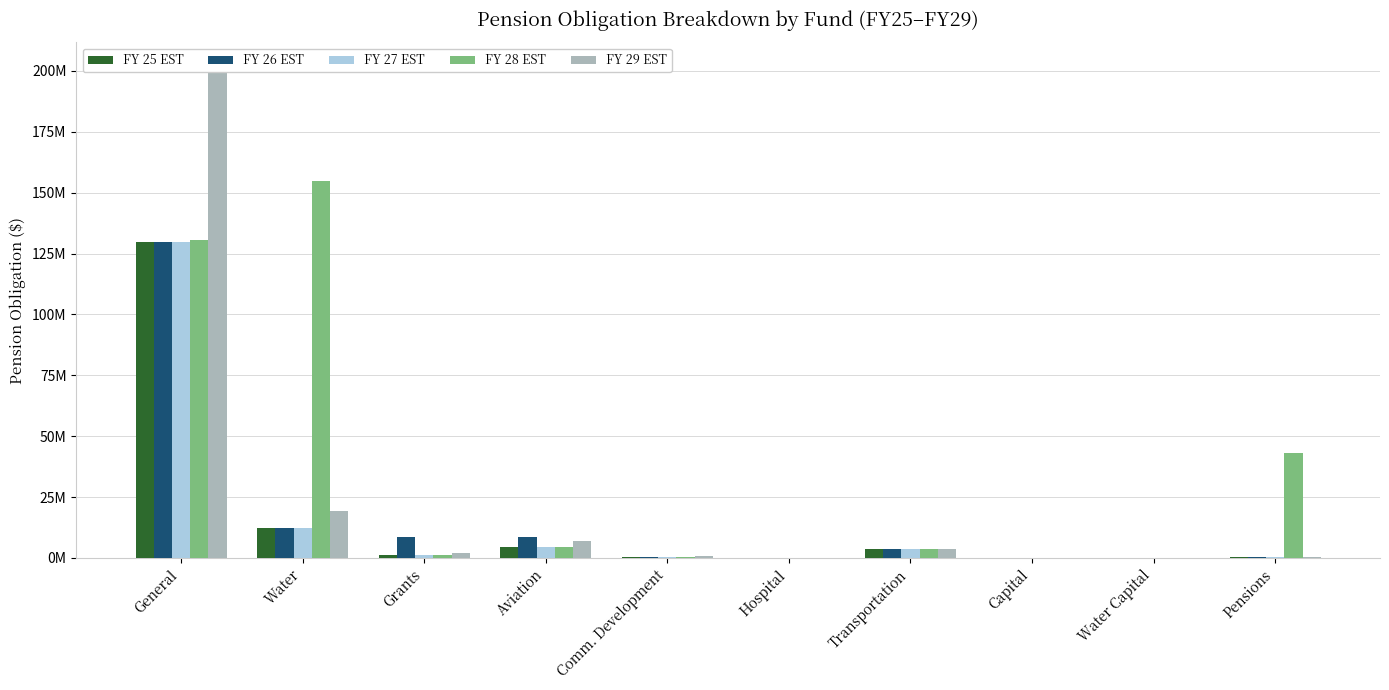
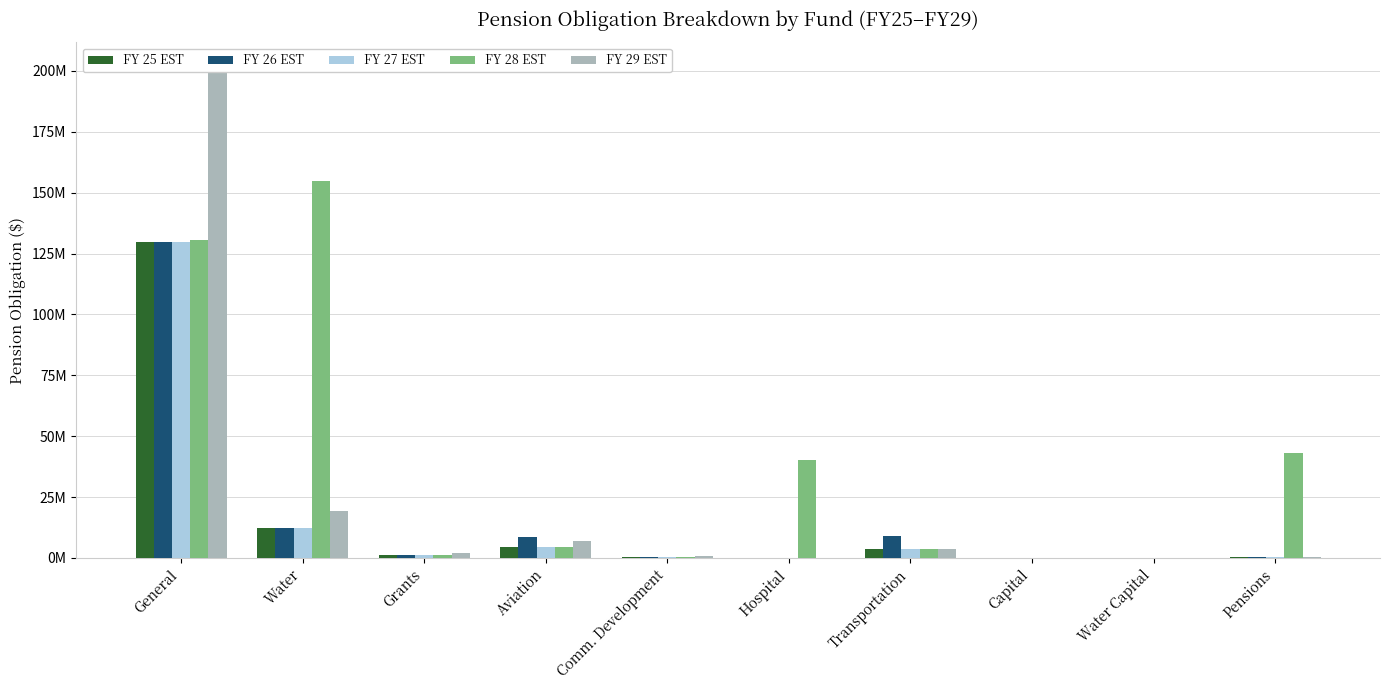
  {
    "FY 25 EST": {
      "General": 130000000,
      "Water": 12000000,
      "Grants": 1000000,
      "Aviation": 4000000,
      "Transportation": 4000000,
      "Capital": 0,
      "Water Capital": 0
    },
    "FY 26 EST": {
      "General": 130000000,
      "Water": 12000000,
-     "Grants": 9000000,
+     "Grants": 1000000,
      "Aviation": 9000000,
-     "Transportation": 4000000,
+     "Transportation": 9000000,
      "Capital": 0,
      "Water Capital": 0
    },
    "FY 28 EST": {
      "General": 131000000,
      "Water": 155000000,
      "Grants": 1000000,
      "Aviation": 5000000,
-     "Hospital": 0,
+     "Hospital": 40000000,
      "Transportation": 4000000,
      "Capital": 0,
      "Water Capital": 0,
      "Pensions": 43000000
    }
  }
